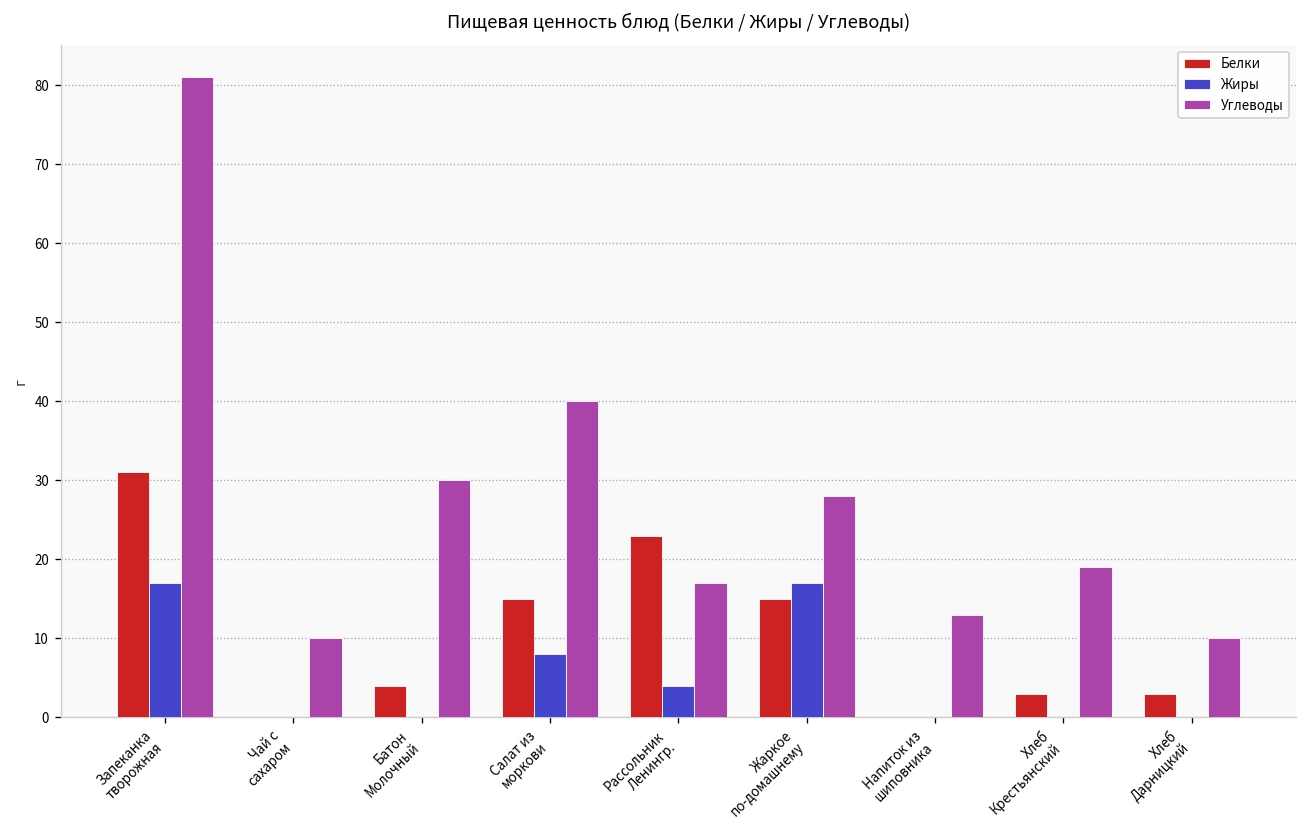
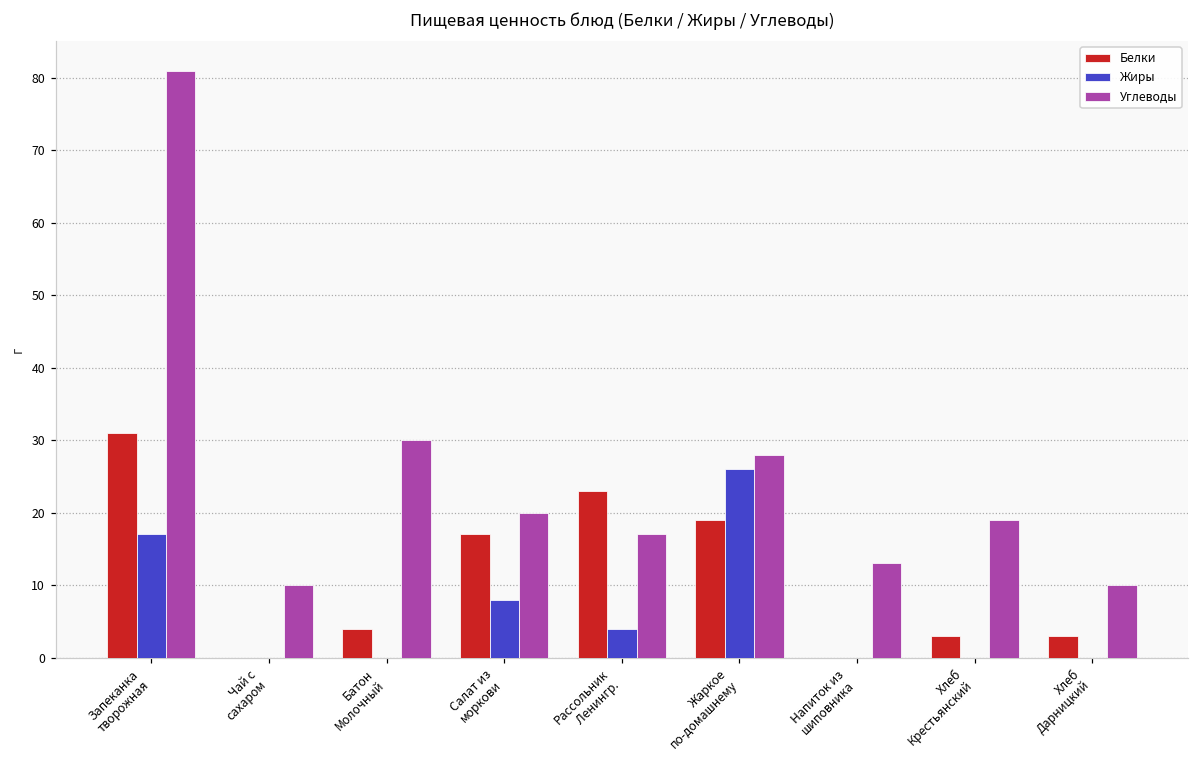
  {
    "Белки": {
      "Запеканка творожная": 31,
      "Чай с сахаром": 0,
      "Батон Молочный": 4,
-     "Салат из моркови": 15,
+     "Салат из моркови": 17,
      "Рассольник Ленингр.": 23,
-     "Жаркое по-домашнему": 15,
+     "Жаркое по-домашнему": 19,
      "Напиток из шиповника": 0,
      "Хлеб Крестьянский": 3,
      "Хлеб Дарницкий": 3
    },
    "Жиры": {
      "Запеканка творожная": 17,
      "Чай с сахаром": 0,
      "Батон Молочный": 0,
      "Салат из моркови": 8,
      "Рассольник Ленингр.": 4,
-     "Жаркое по-домашнему": 17,
+     "Жаркое по-домашнему": 26,
      "Напиток из шиповника": 0,
      "Хлеб Крестьянский": 0,
      "Хлеб Дарницкий": 0
    },
    "Углеводы": {
      "Запеканка творожная": 81,
      "Чай с сахаром": 10,
      "Батон Молочный": 30,
-     "Салат из моркови": 40,
+     "Салат из моркови": 20,
      "Рассольник Ленингр.": 17,
      "Жаркое по-домашнему": 28,
      "Напиток из шиповника": 13,
      "Хлеб Крестьянский": 19,
      "Хлеб Дарницкий": 10
    }
  }
